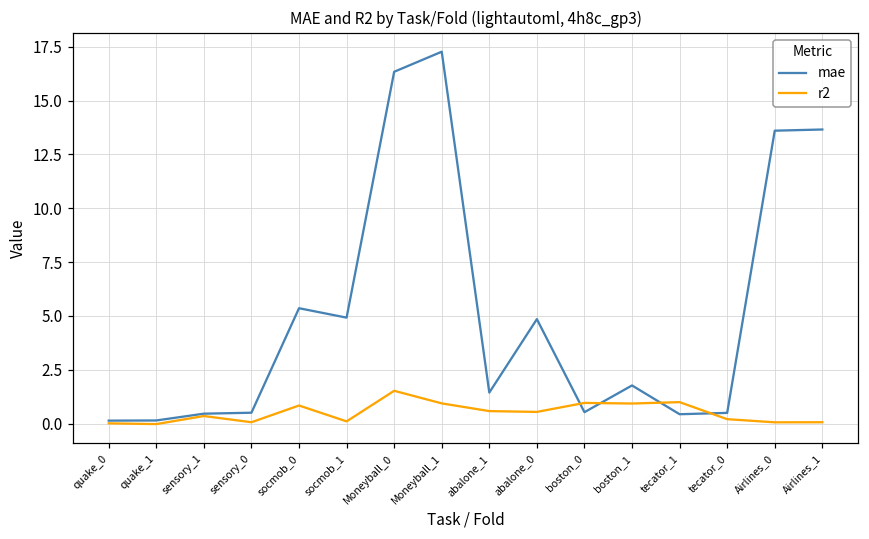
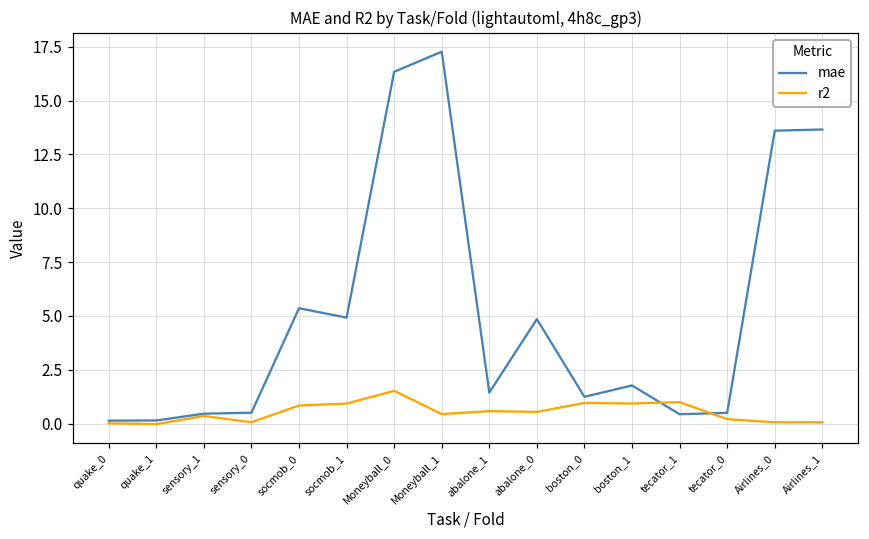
  {
    "mae": {
      "quake_1": 0.1,
      "sensory_0": 0.5,
      "socmob_0": 5.4,
      "socmob_1": 4.9,
      "Moneyball_0": 16.3,
      "Moneyball_1": 17.3,
      "abalone_1": 1.4,
      "abalone_0": 4.9,
-     "boston_0": 0.5,
+     "boston_0": 1.2,
      "boston_1": 1.8,
      "tecator_1": 0.4,
      "tecator_0": 0.5,
      "Airlines_0": 13.6,
      "Airlines_1": 13.7
    },
    "r2": {
      "quake_1": 0.0,
      "sensory_0": 0.1,
      "socmob_0": 0.8,
-     "socmob_1": 0.1,
+     "socmob_1": 0.9,
      "Moneyball_0": 1.5,
-     "Moneyball_1": 0.9,
+     "Moneyball_1": 0.4,
      "abalone_1": 0.6,
      "abalone_0": 0.5,
      "boston_0": 1.0,
      "boston_1": 0.9,
      "tecator_1": 1.0,
      "tecator_0": 0.2,
      "Airlines_0": 0.1,
      "Airlines_1": 0.1
    }
  }
